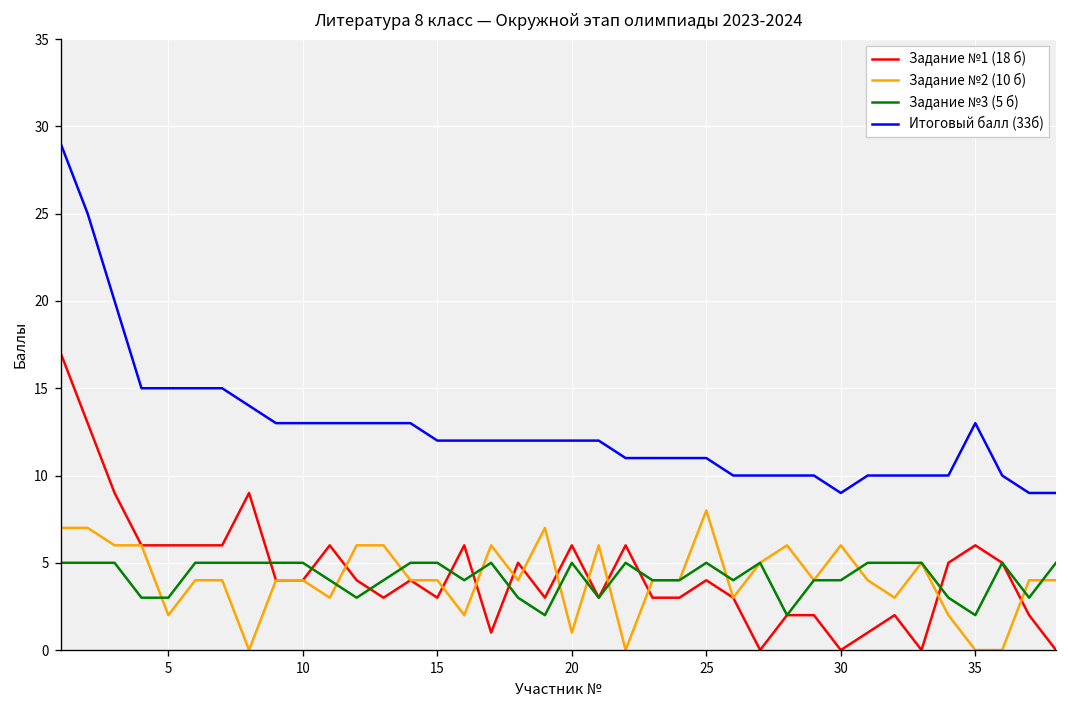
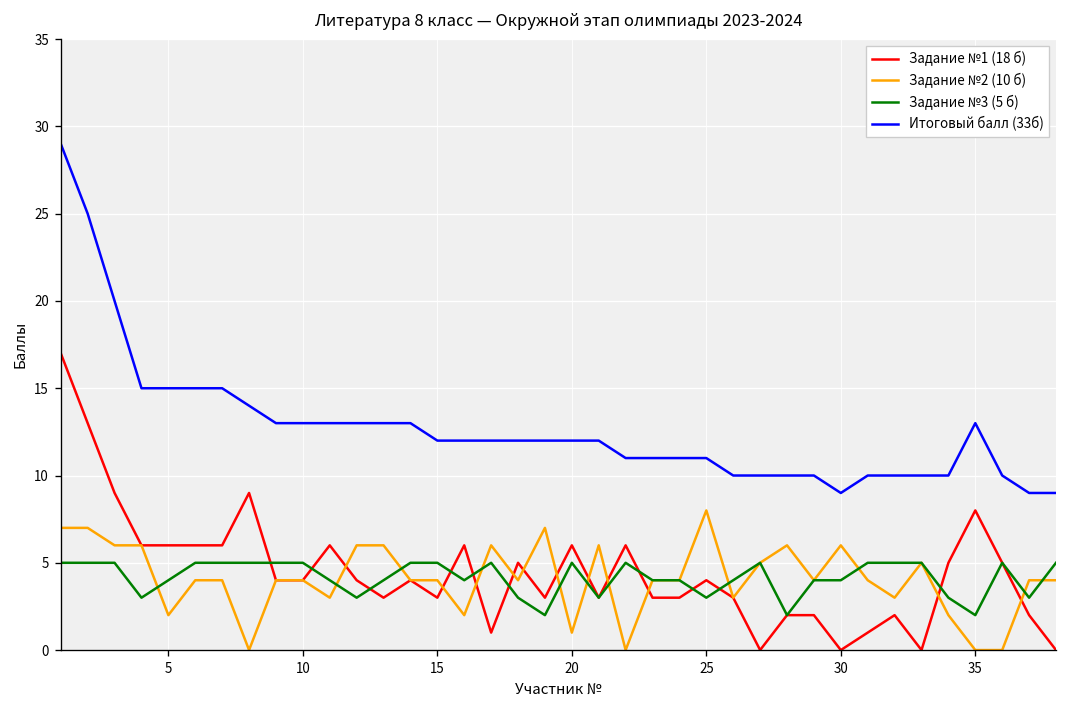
  {
    "Задание №1 (18 б)": {
      "5": 6,
      "15": 3,
      "20": 6,
      "25": 4,
      "30": 0,
-     "35": 6
+     "35": 8
    },
    "Задание №2 (10 б)": {
      "5": 2,
      "15": 4,
      "20": 1,
      "25": 8,
      "30": 6,
      "35": 0
    },
    "Задание №3 (5 б)": {
-     "5": 3,
+     "5": 4,
      "10": 5,
      "15": 5,
      "20": 5,
-     "25": 5,
+     "25": 3,
      "30": 4,
      "35": 2
    },
    "Итоговый балл (33б)": {
      "5": 15,
      "10": 13,
      "15": 12,
      "20": 12,
      "25": 11,
      "30": 9,
      "35": 13
    }
  }
